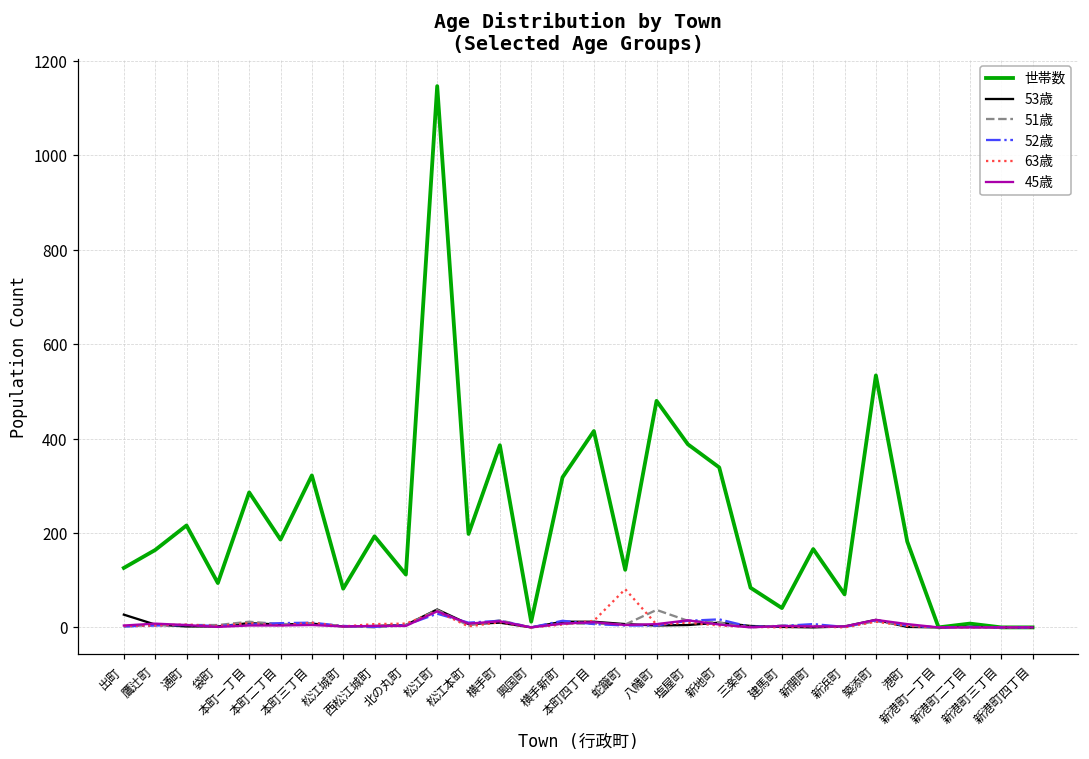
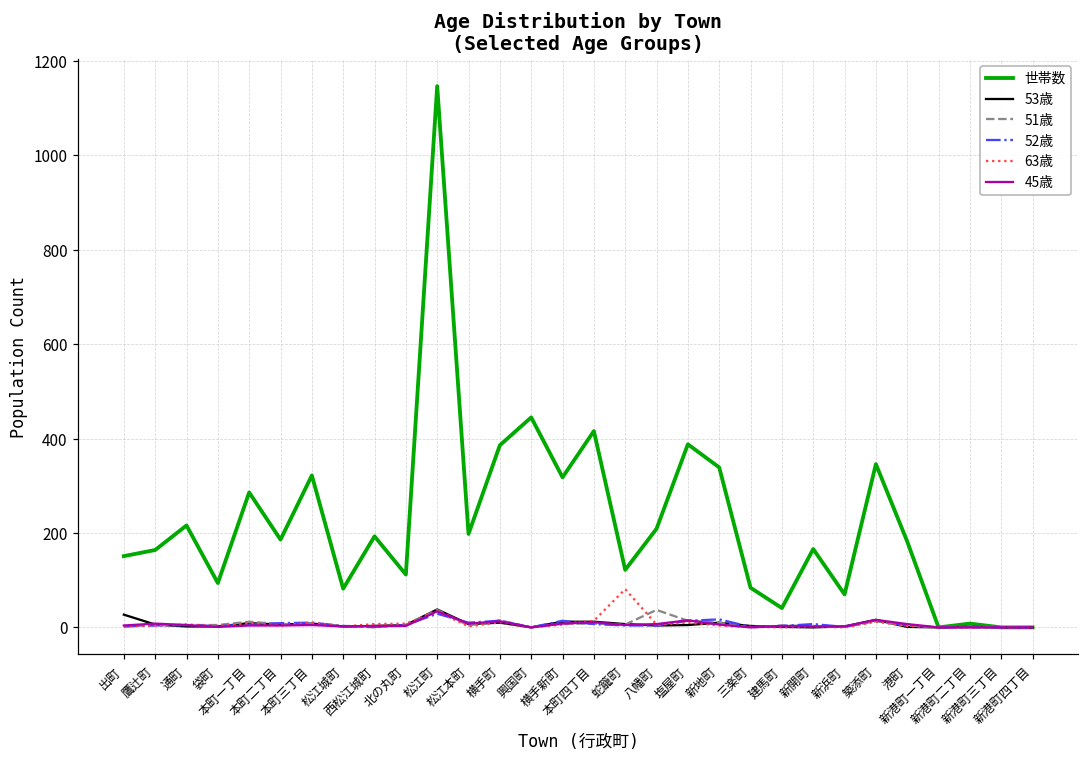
  {
    "世帯数": {
-     "出町": 130,
+     "出町": 150,
      "鷹辻町": 160,
      "通町": 220,
      "袋町": 90,
      "本町一丁目": 290,
      "本町二丁目": 190,
      "本町三丁目": 320,
      "松江城町": 80,
      "西松江城町": 190,
      "北の丸町": 110,
      "松江町": 1150,
      "松江本町": 200,
      "横手町": 390,
-     "興国町": 10,
+     "興国町": 450,
      "横手新町": 320,
      "本町四丁目": 420,
      "蛇籠町": 120,
-     "八幡町": 480,
+     "八幡町": 210,
      "塩屋町": 390,
      "新地町": 340,
      "三楽町": 80,
      "建馬町": 40,
      "新開町": 170,
      "新浜町": 70,
-     "築添町": 530,
+     "築添町": 350,
      "港町": 180,
      "新港町二丁目": 10
    },
    "53歳": {
      "出町": 30
    },
    "51歳": {
      "八幡町": 40
    },
    "52歳": {
      "新地町": 20
    },
    "63歳": {
      "蛇籠町": 80
    }
  }
